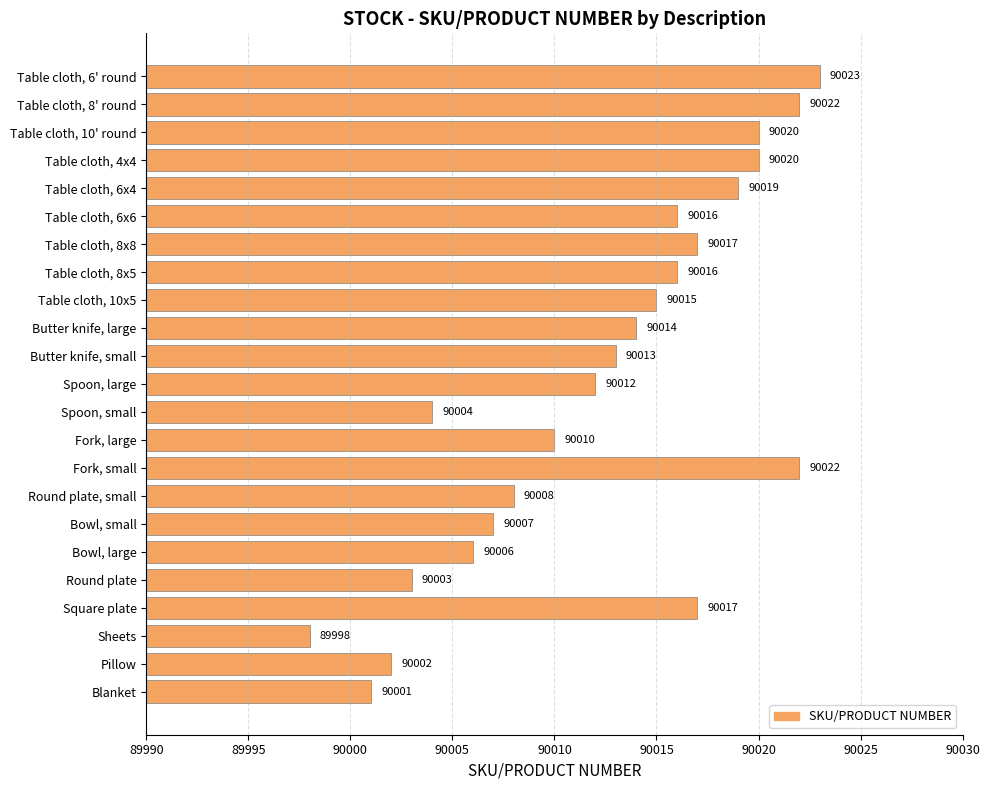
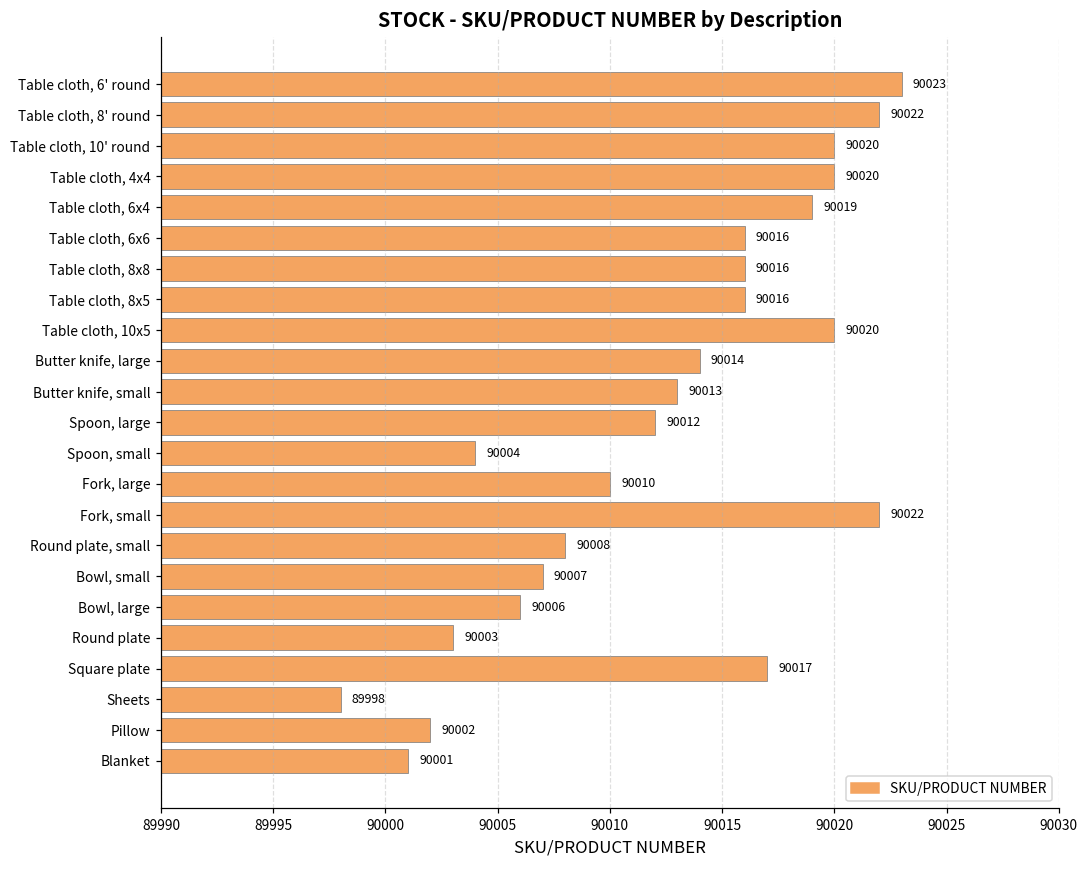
  {
    "Table cloth, 6' round": 90023,
    "Table cloth, 8' round": 90022,
    "Table cloth, 10' round": 90020,
    "Table cloth, 4x4": 90020,
    "Table cloth, 6x4": 90019,
    "Table cloth, 6x6": 90016,
-   "Table cloth, 8x8": 90017,
+   "Table cloth, 8x8": 90016,
    "Table cloth, 8x5": 90016,
-   "Table cloth, 10x5": 90015,
+   "Table cloth, 10x5": 90020,
    "Butter knife, large": 90014,
    "Butter knife, small": 90013,
    "Spoon, large": 90012,
    "Spoon, small": 90004,
    "Fork, large": 90010,
    "Fork, small": 90022,
    "Round plate, small": 90008,
    "Bowl, small": 90007,
    "Bowl, large": 90006,
    "Round plate": 90003,
    "Square plate": 90017,
    "Sheets": 89998,
    "Pillow": 90002,
    "Blanket": 90001
  }
